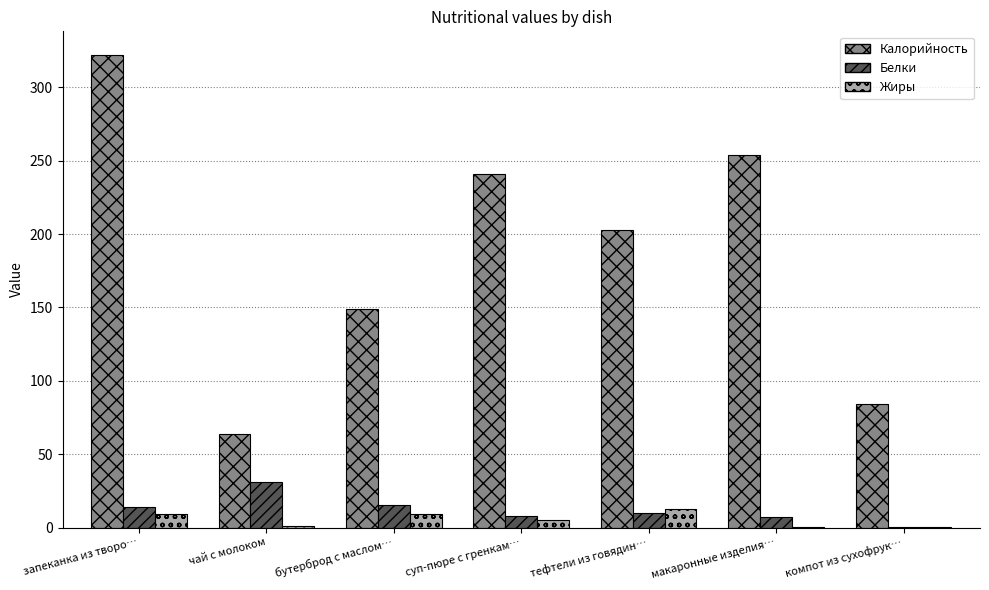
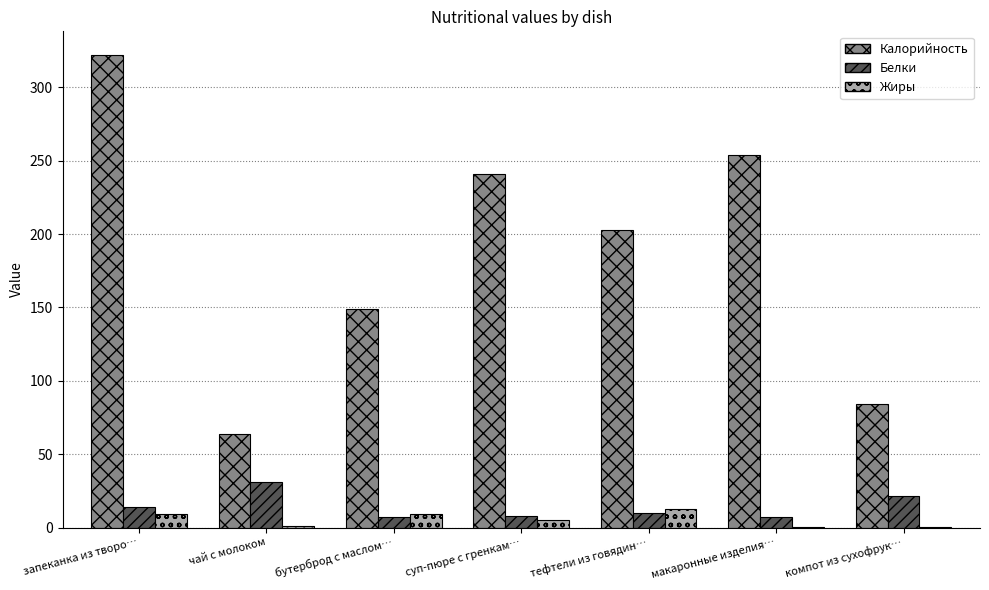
  {
    "Белки": {
      "запеканка из творо…": 14,
      "чай с молоком": 31,
-     "бутерброд с маслом…": 16,
+     "бутерброд с маслом…": 7,
      "суп-пюре с гренкам…": 8,
      "тефтели из говядин…": 10,
      "макаронные изделия…": 7,
-     "компот из сухофрук…": 1
+     "компот из сухофрук…": 22
    }
  }
